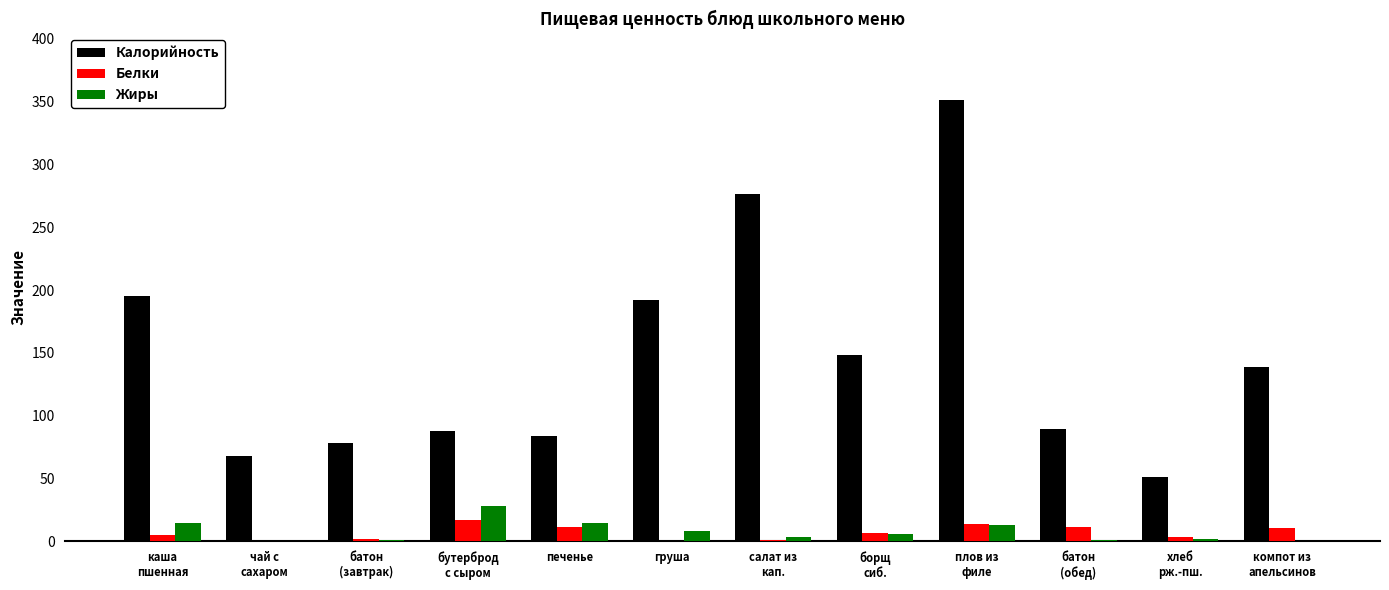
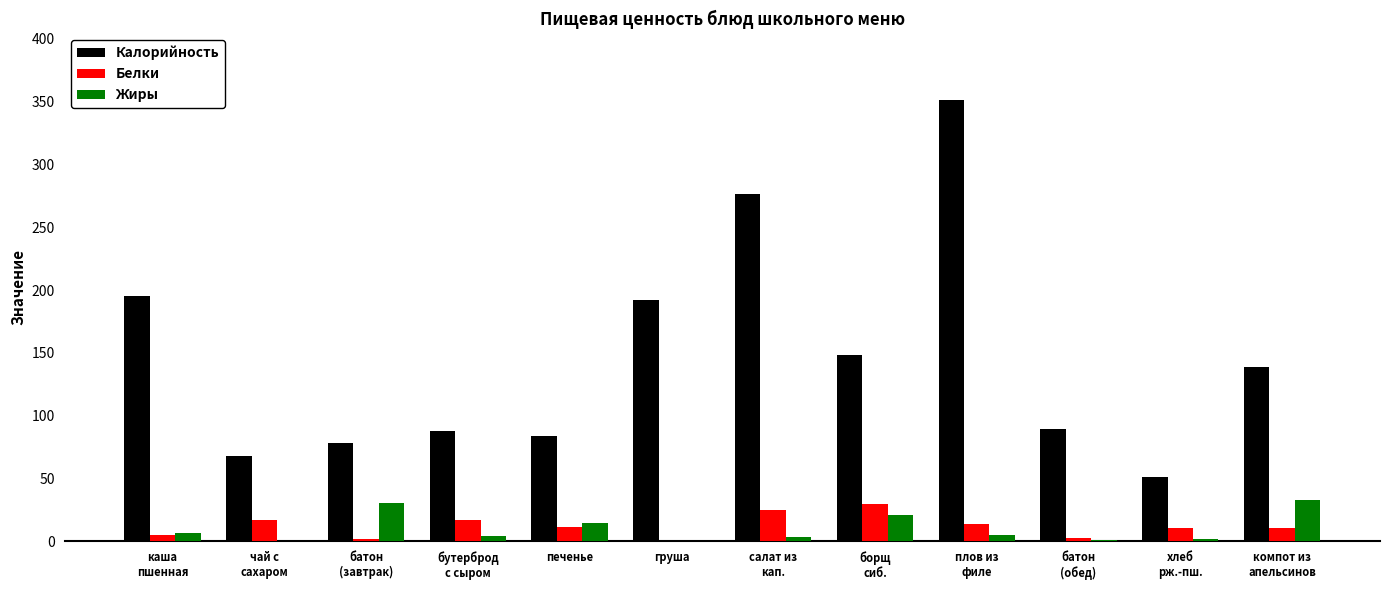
  {
    "Калорийность": {
      "каша пшенная": 195,
      "чай с сахаром": 68,
      "батон (завтрак)": 79,
      "бутерброд с сыром": 88,
      "печенье": 84,
      "груша": 192,
      "салат из кап.": 276,
      "борщ сиб.": 148,
      "плов из филе": 351,
      "батон (обед)": 89,
      "хлеб рж.-пш.": 51,
      "компот из апельсинов": 139
    },
    "Белки": {
      "каша пшенная": 5,
-     "чай с сахаром": 0,
+     "чай с сахаром": 17,
      "батон (завтрак)": 2,
      "бутерброд с сыром": 17,
      "печенье": 11,
-     "салат из кап.": 1,
-     "борщ сиб.": 7,
+     "салат из кап.": 25,
+     "борщ сиб.": 29,
      "плов из филе": 14,
-     "батон (обед)": 11,
-     "хлеб рж.-пш.": 3,
+     "батон (обед)": 3,
+     "хлеб рж.-пш.": 11,
      "компот из апельсинов": 11
    },
    "Жиры": {
-     "каша пшенная": 14,
-     "батон (завтрак)": 1,
-     "бутерброд с сыром": 28,
+     "каша пшенная": 7,
+     "батон (завтрак)": 31,
+     "бутерброд с сыром": 5,
      "печенье": 15,
-     "груша": 8,
+     "груша": 0,
      "салат из кап.": 3,
-     "борщ сиб.": 6,
-     "плов из филе": 13,
-     "компот из апельсинов": 0
+     "борщ сиб.": 21,
+     "плов из филе": 5,
+     "компот из апельсинов": 33
    }
  }
